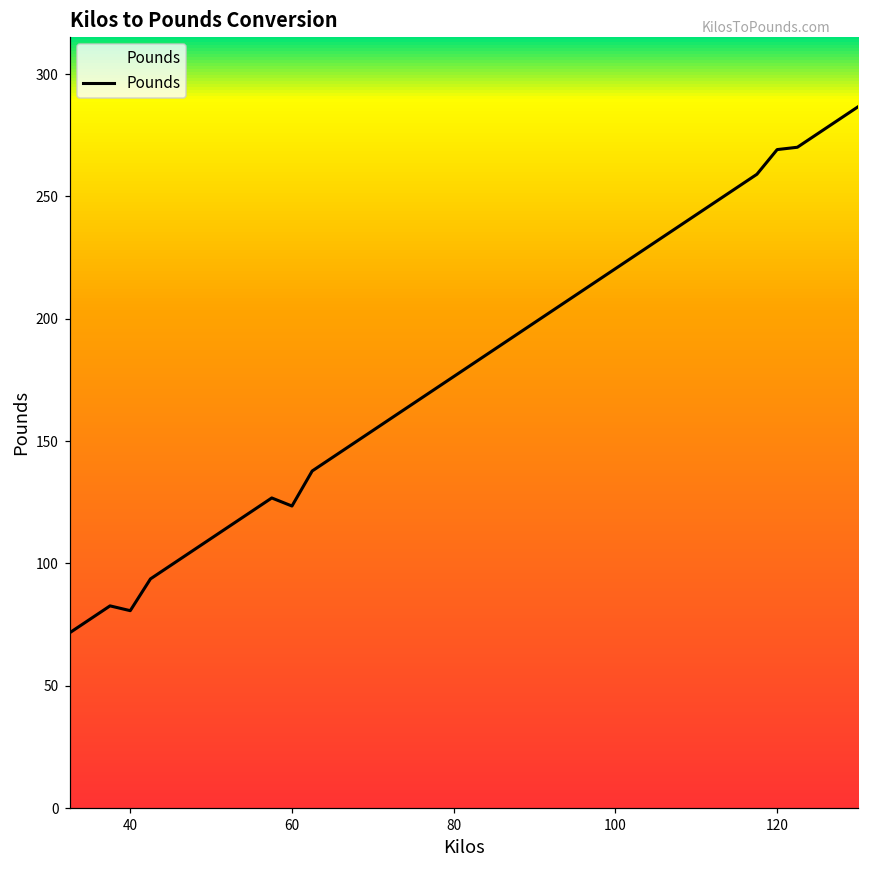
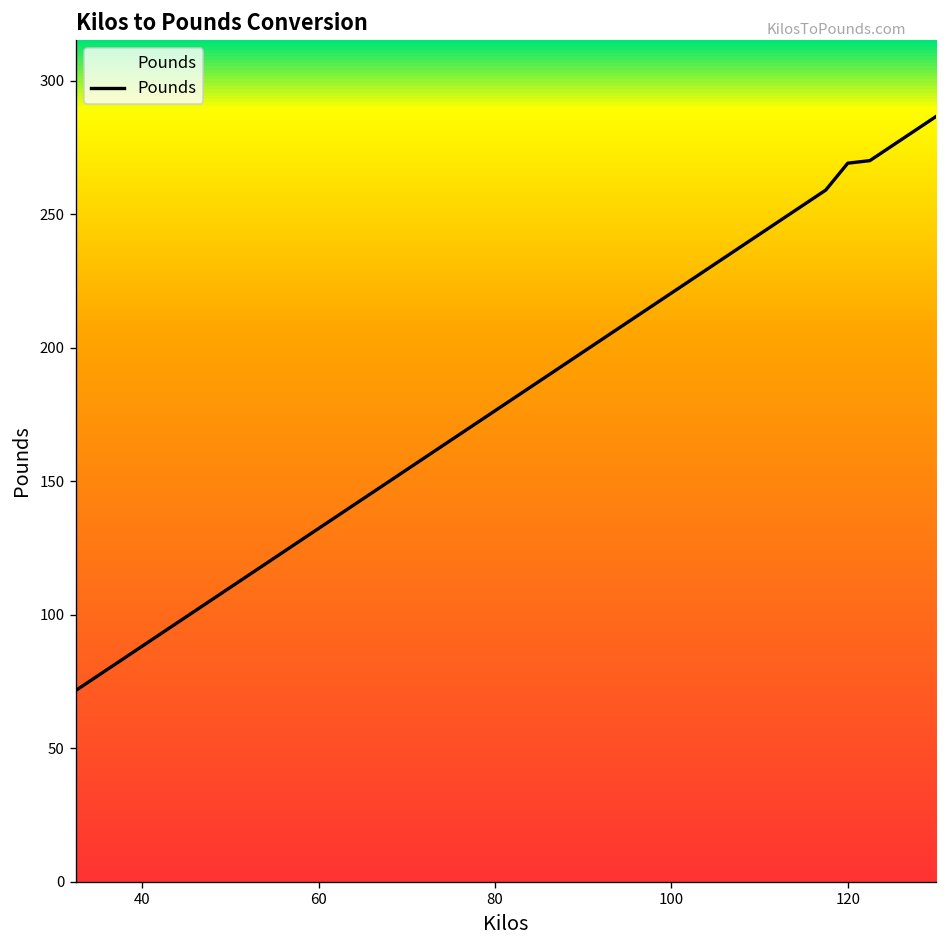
  {
-   "40": 81,
-   "60": 123,
+   "40": 88,
+   "60": 132,
    "80": 176,
    "100": 220,
    "120": 269
  }
